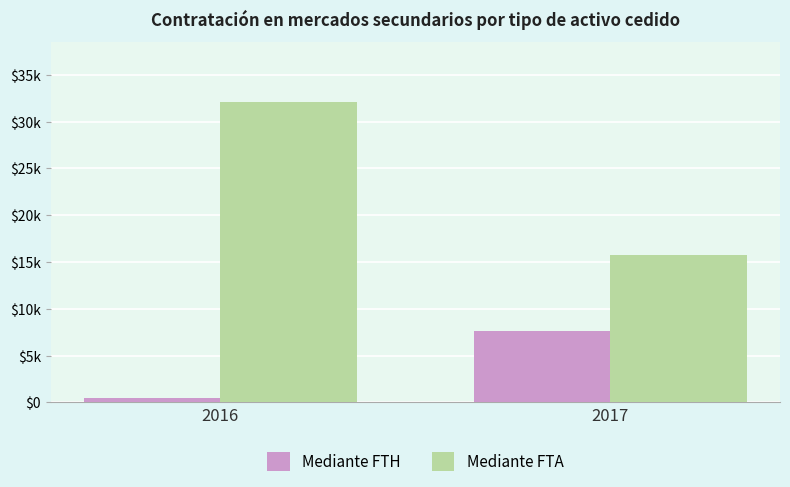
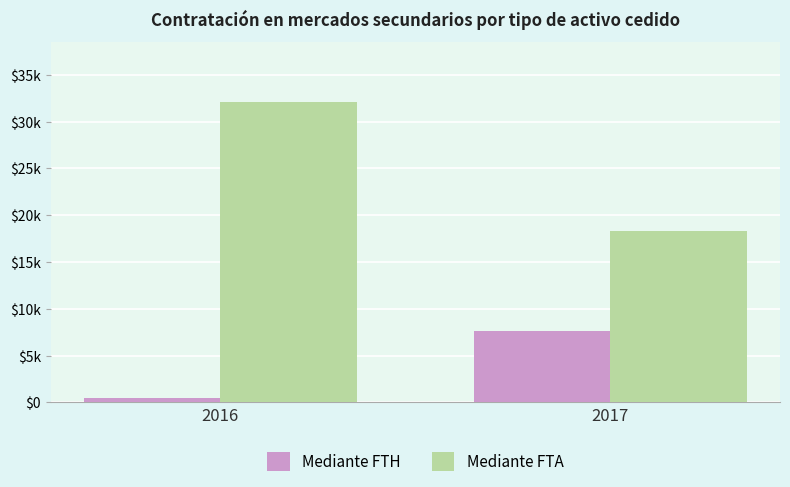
  {
    "Mediante FTH": {
      "2016": "$0",
      "2017": "$8000"
    },
    "Mediante FTA": {
      "2016": "$32000",
-     "2017": "$16000"
+     "2017": "$18000"
    }
  }
